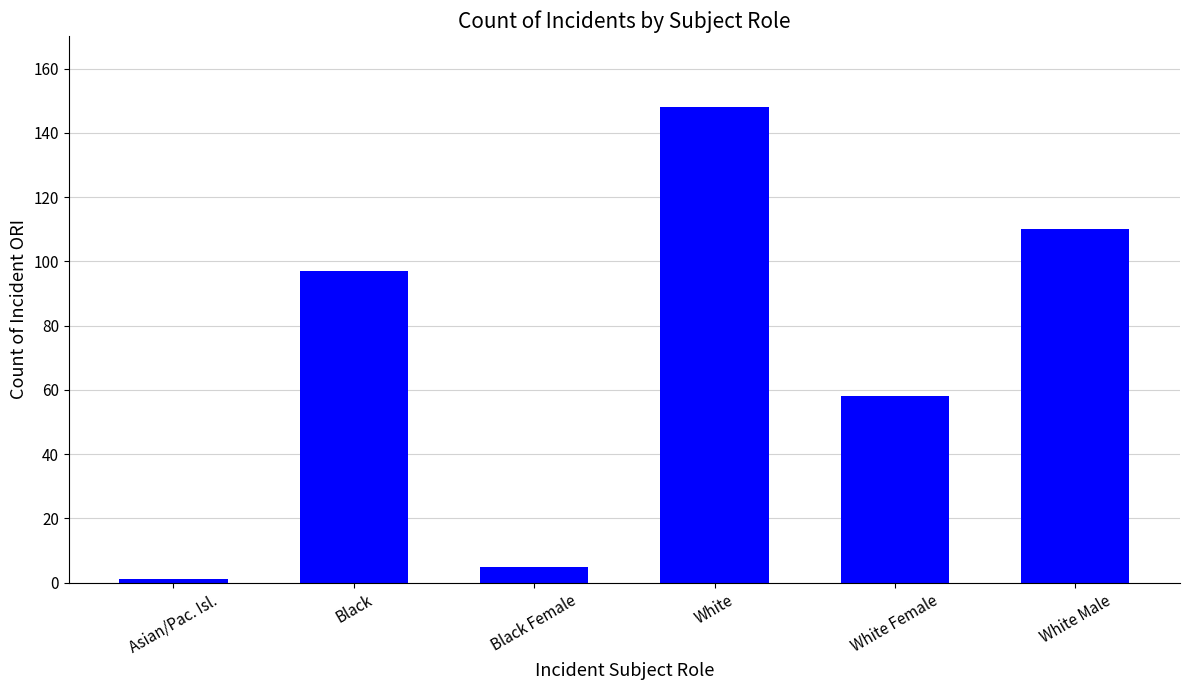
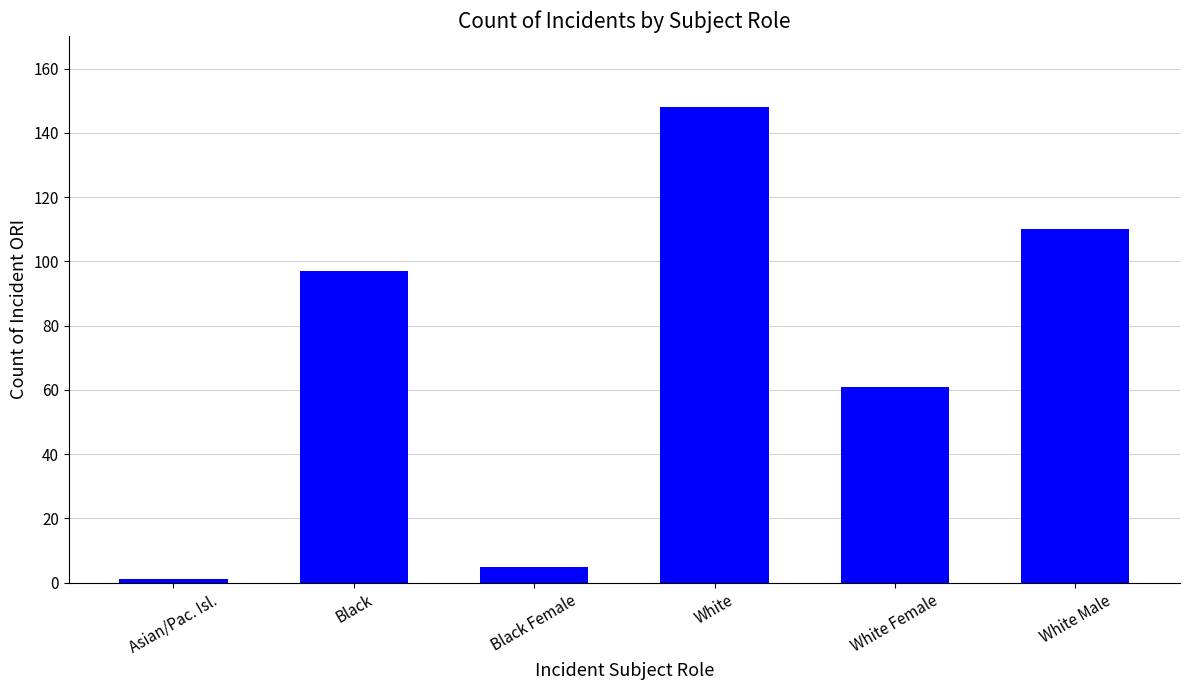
  {
    "Asian/Pac. Isl.": 1,
    "Black": 97,
    "Black Female": 5,
    "White": 148,
-   "White Female": 58,
+   "White Female": 61,
    "White Male": 110
  }
